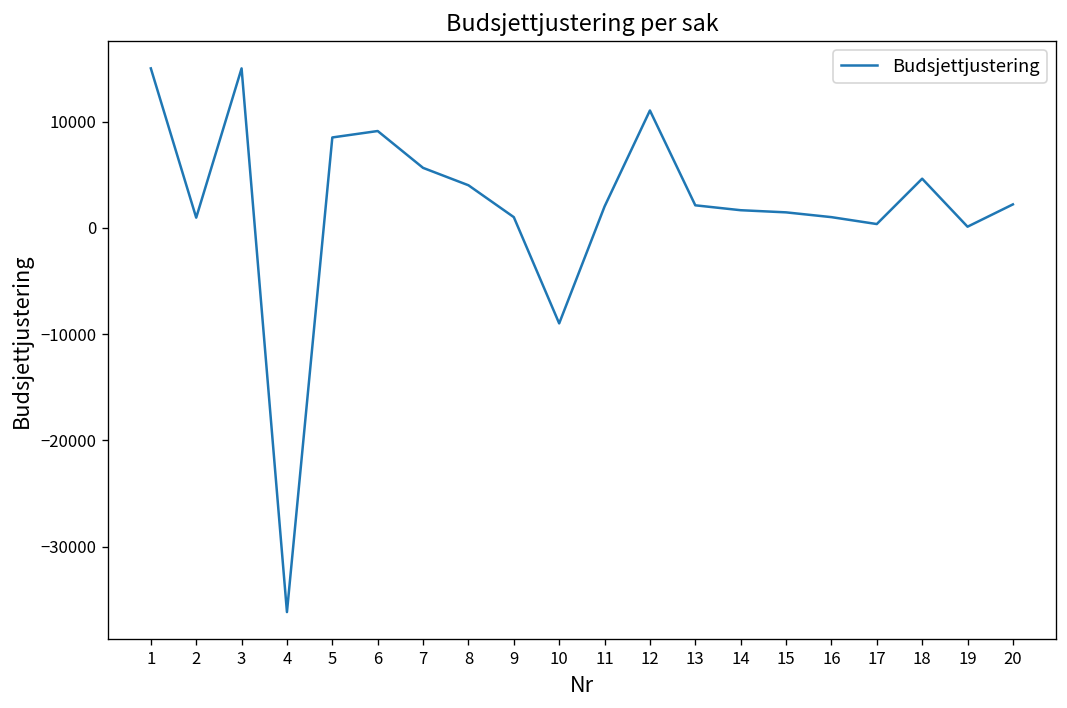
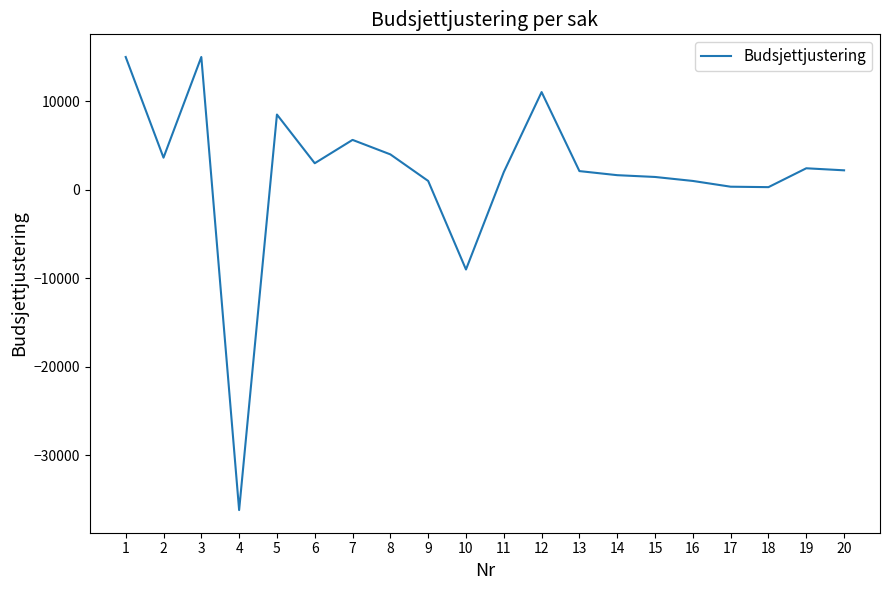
  {
    "1": 15000,
-   "2": 1000,
+   "2": 4000,
    "3": 15000,
    "4": -36000,
    "5": 9000,
-   "6": 9000,
+   "6": 3000,
    "7": 6000,
    "8": 4000,
    "9": 1000,
    "10": -9000,
    "11": 2000,
    "12": 11000,
    "13": 2000,
    "14": 2000,
    "15": 1000,
    "16": 1000,
    "17": 0,
-   "18": 5000,
-   "19": 0,
+   "18": 0,
+   "19": 2000,
    "20": 2000
  }
